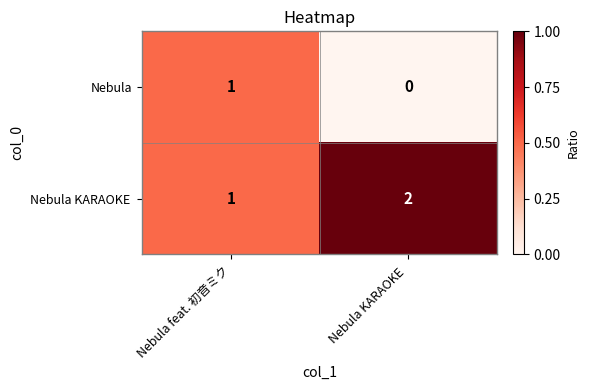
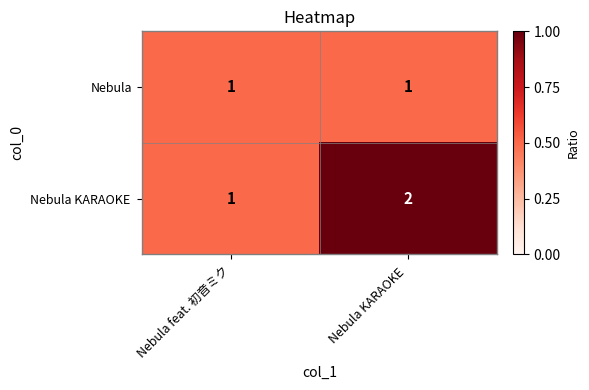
  {
    "Nebula": {
      "Nebula feat. 初音ミク": 1,
-     "Nebula KARAOKE": 0
+     "Nebula KARAOKE": 1
    },
    "Nebula KARAOKE": {
      "Nebula feat. 初音ミク": 1,
      "Nebula KARAOKE": 2
    }
  }
